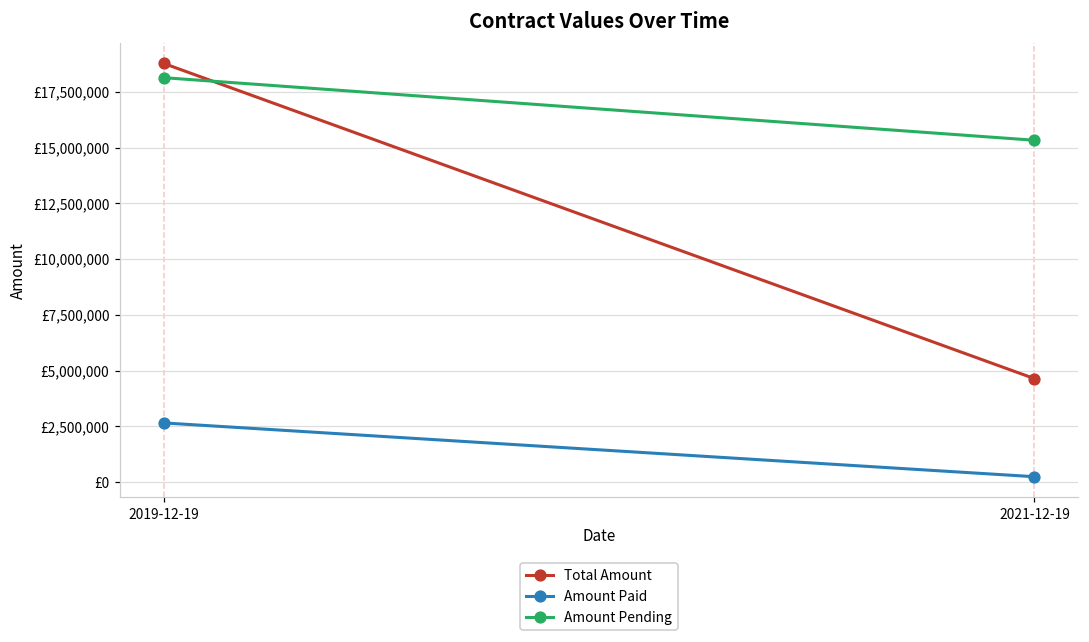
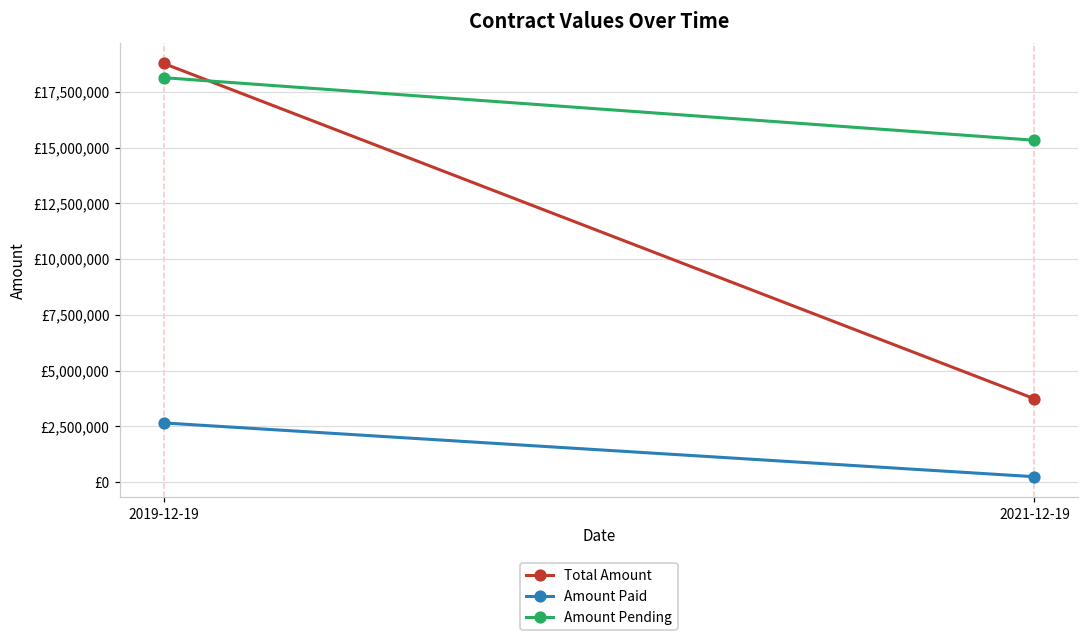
  {
    "Total Amount": {
      "2019-12-19": "£18,800,000",
-     "2021-12-19": "£4,600,000"
+     "2021-12-19": "£3,700,000"
    },
    "Amount Paid": {
      "2019-12-19": "£2,700,000",
      "2021-12-19": "£200,000"
    },
    "Amount Pending": {
      "2019-12-19": "£18,100,000",
      "2021-12-19": "£15,300,000"
    }
  }
